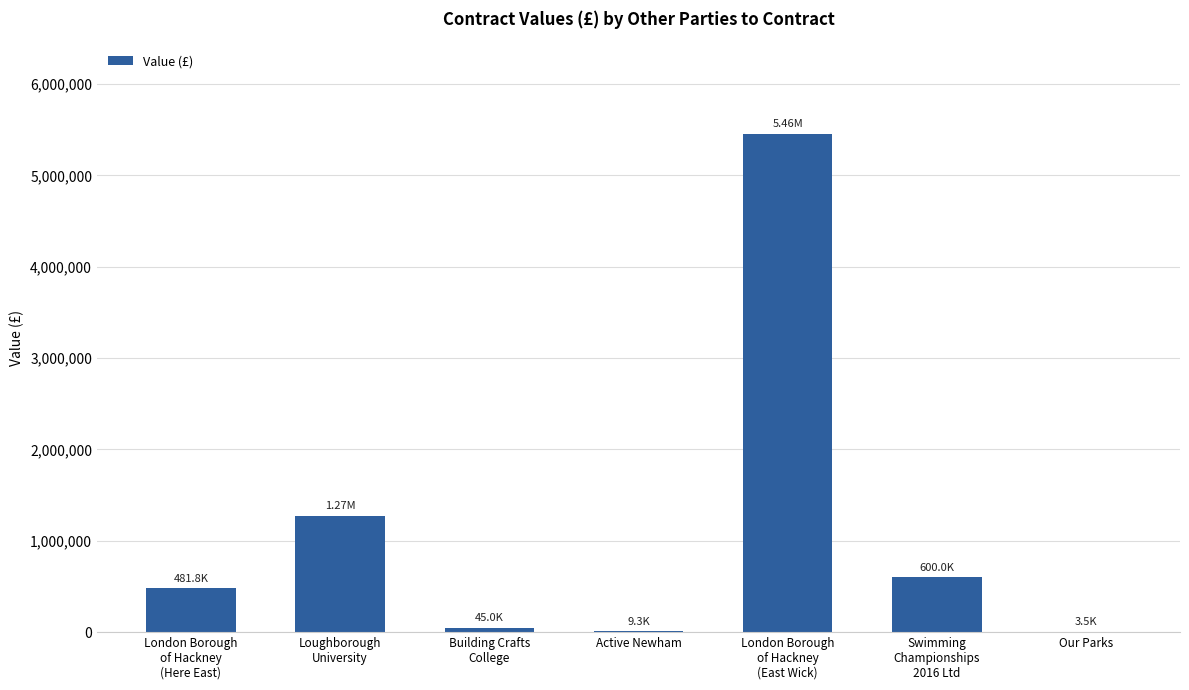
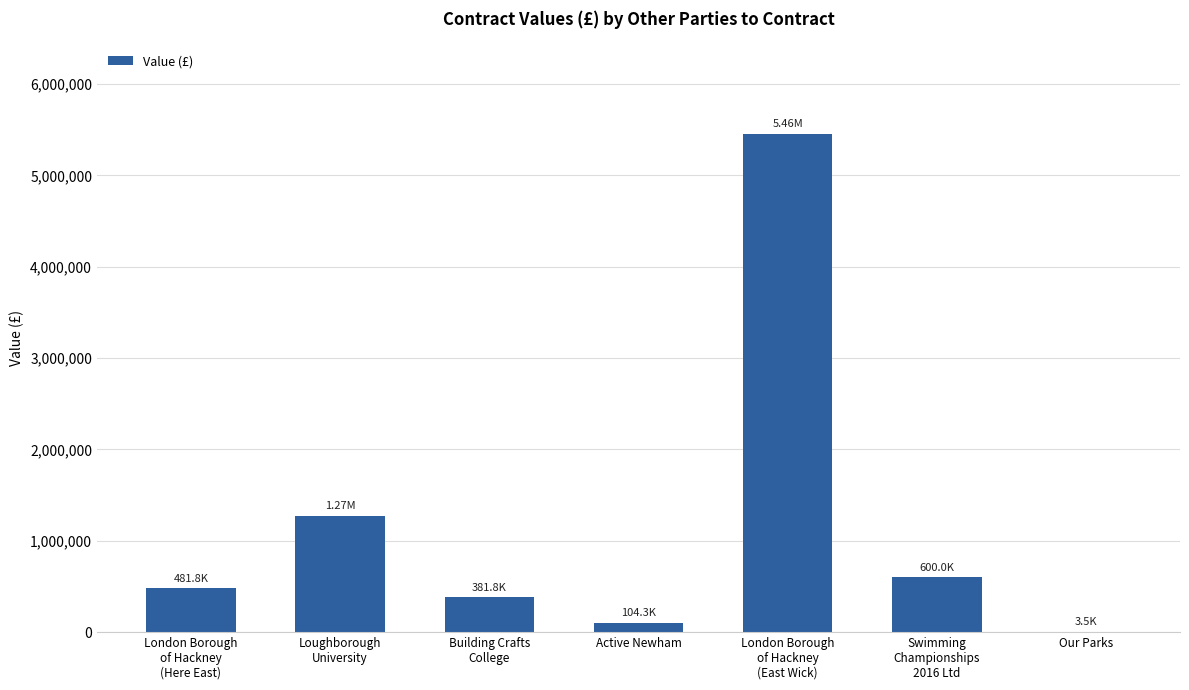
  {
    "London Borough of Hackney (Here East)": "481.8K",
    "Loughborough University": "1.27M",
-   "Building Crafts College": "45.0K",
-   "Active Newham": "9.3K",
+   "Building Crafts College": "381.8K",
+   "Active Newham": "104.3K",
    "London Borough of Hackney (East Wick)": "5.46M",
    "Swimming Championships 2016 Ltd": "600.0K",
    "Our Parks": "3.5K"
  }
